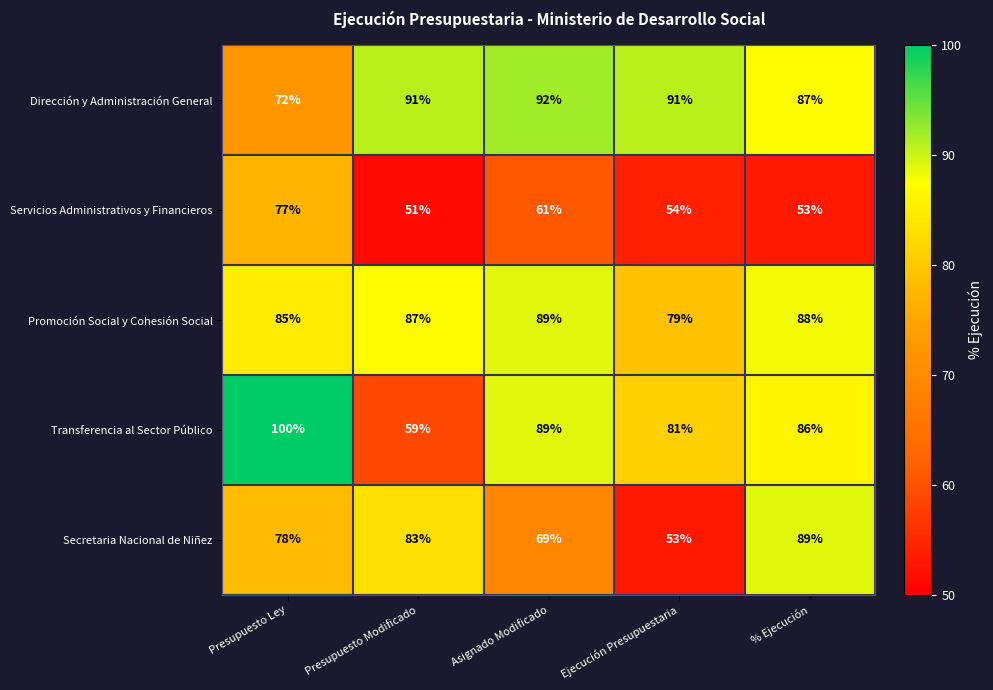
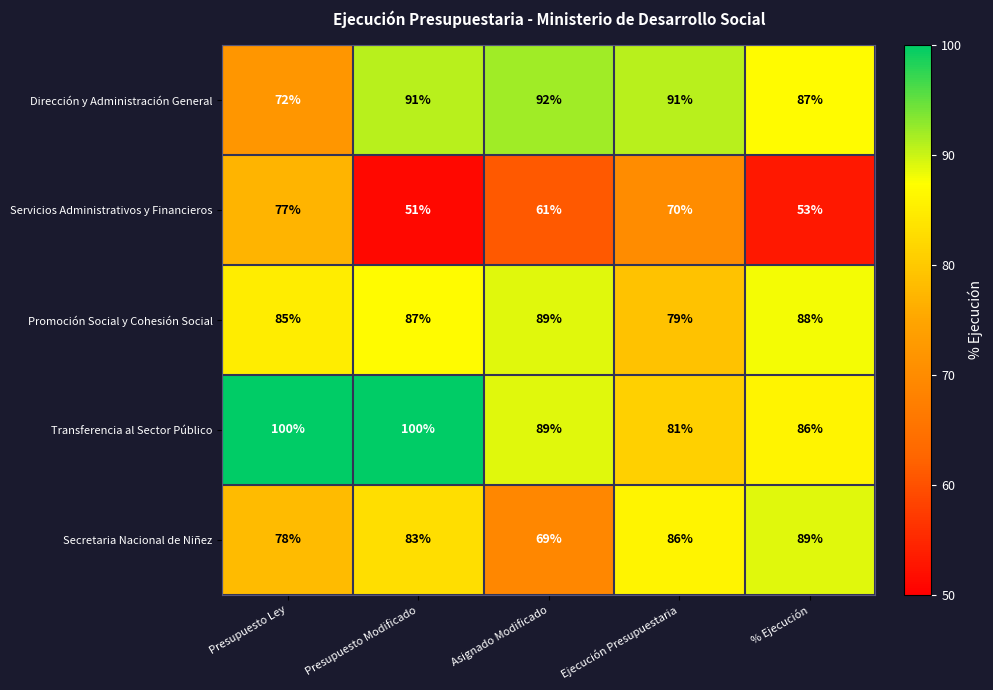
  {
    "Dirección y Administración General": {
      "Presupuesto Ley": "72%",
      "Presupuesto Modificado": "91%",
      "Asignado Modificado": "92%",
      "Ejecución Presupuestaria": "91%",
      "% Ejecución": "87%"
    },
    "Servicios Administrativos y Financieros": {
      "Presupuesto Ley": "77%",
      "Presupuesto Modificado": "51%",
      "Asignado Modificado": "61%",
-     "Ejecución Presupuestaria": "54%",
+     "Ejecución Presupuestaria": "70%",
      "% Ejecución": "53%"
    },
    "Promoción Social y Cohesión Social": {
      "Presupuesto Ley": "85%",
      "Presupuesto Modificado": "87%",
      "Asignado Modificado": "89%",
      "Ejecución Presupuestaria": "79%",
      "% Ejecución": "88%"
    },
    "Transferencia al Sector Público": {
      "Presupuesto Ley": "100%",
-     "Presupuesto Modificado": "59%",
+     "Presupuesto Modificado": "100%",
      "Asignado Modificado": "89%",
      "Ejecución Presupuestaria": "81%",
      "% Ejecución": "86%"
    },
    "Secretaria Nacional de Niñez": {
      "Presupuesto Ley": "78%",
      "Presupuesto Modificado": "83%",
      "Asignado Modificado": "69%",
-     "Ejecución Presupuestaria": "53%",
+     "Ejecución Presupuestaria": "86%",
      "% Ejecución": "89%"
    }
  }
